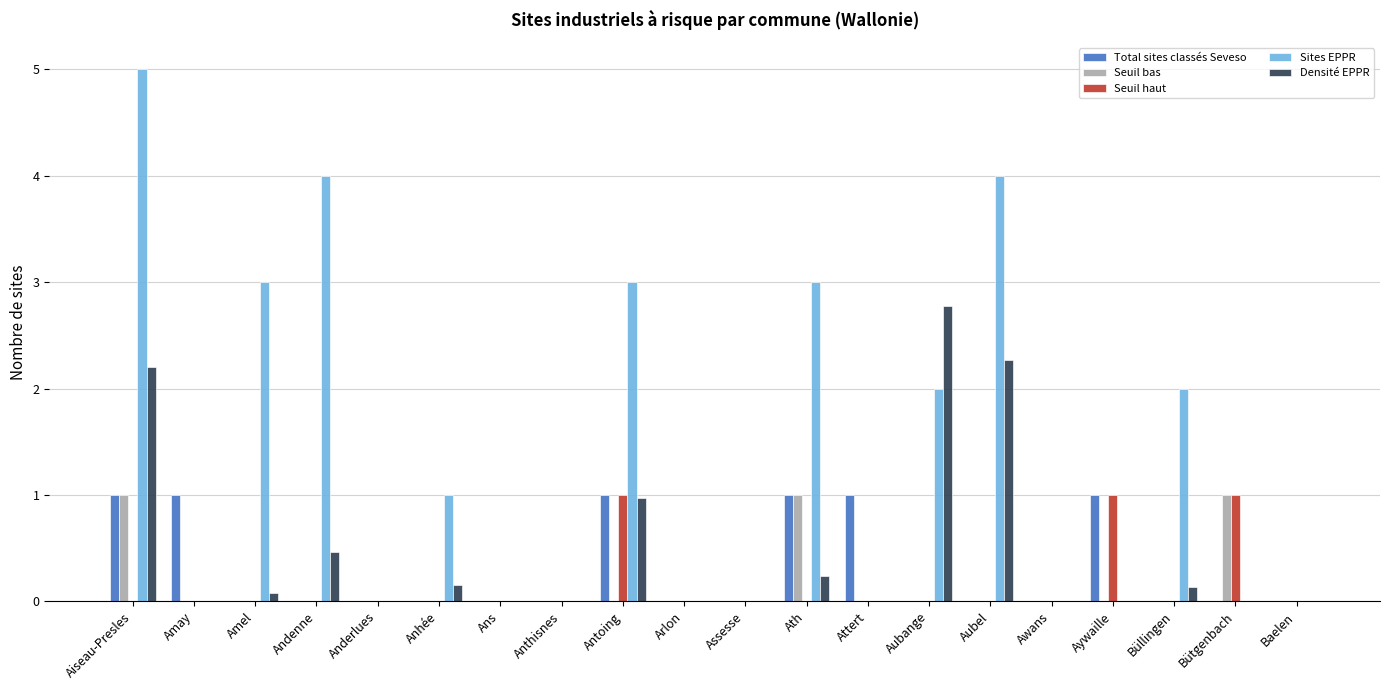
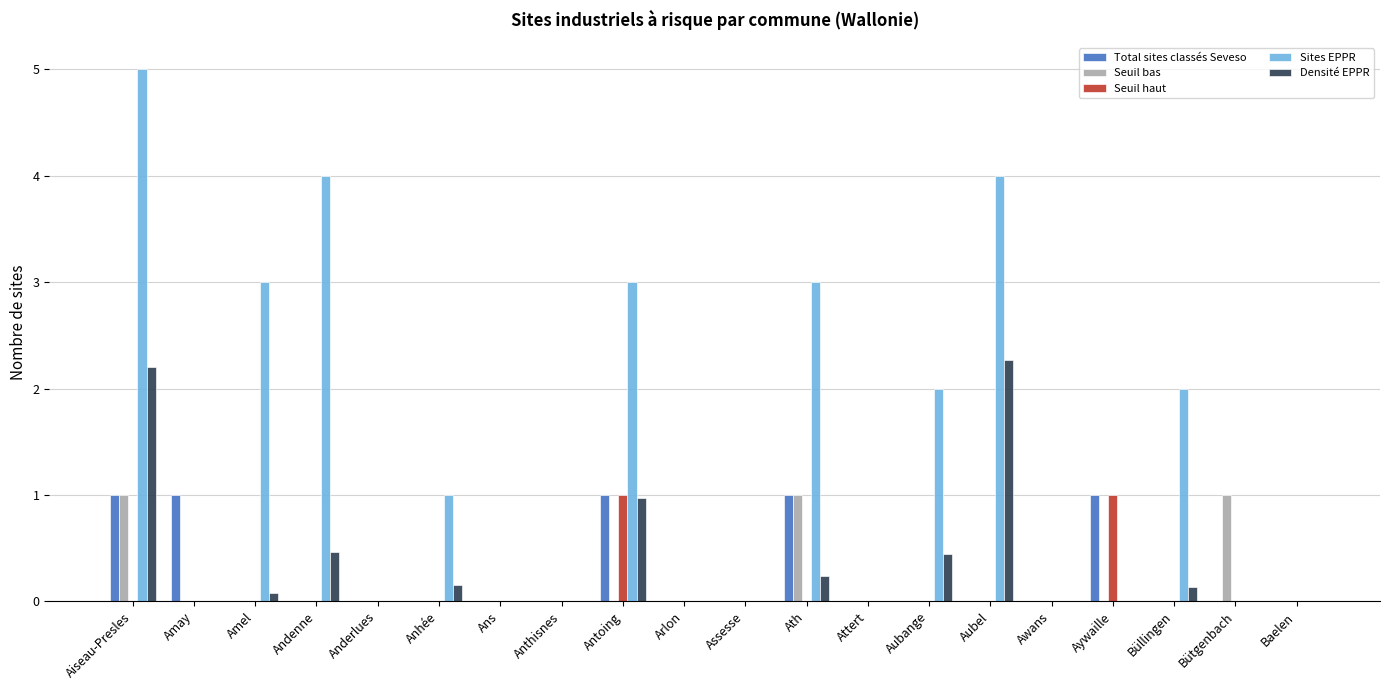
  {
    "Total sites classés Seveso": {
      "Aiseau-Presles": 1,
      "Amay": 1,
      "Amel": 0,
      "Andenne": 0,
      "Anderlues": 0,
      "Anhée": 0,
      "Ans": 0,
      "Anthisnes": 0,
      "Antoing": 1,
      "Arlon": 0,
      "Assesse": 0,
      "Ath": 1,
-     "Attert": 1,
+     "Attert": 0,
      "Aubange": 0,
      "Aubel": 0,
      "Awans": 0,
      "Aywaille": 1,
      "Büllingen": 0,
      "Bütgenbach": 0,
      "Baelen": 0
    },
    "Seuil bas": {
      "Aiseau-Presles": 1.00,
      "Amay": 0.00,
      "Amel": 0.00,
      "Andenne": 0.00,
      "Anderlues": 0.00,
      "Anhée": 0.00,
      "Ans": 0.00,
      "Anthisnes": 0.00,
      "Antoing": 0.00,
      "Arlon": 0.00,
      "Assesse": 0.00,
      "Ath": 1.00,
      "Attert": 0.00,
      "Aubange": 0.00,
      "Aubel": 0.00,
      "Awans": 0.00,
      "Aywaille": 0.00,
      "Büllingen": 0.00,
      "Bütgenbach": 1.00,
      "Baelen": 0.00
    },
    "Seuil haut": {
      "Aiseau-Presles": 0,
      "Amay": 0,
      "Amel": 0,
      "Andenne": 0,
      "Anderlues": 0,
      "Anhée": 0,
      "Ans": 0,
      "Anthisnes": 0,
      "Antoing": 1,
      "Arlon": 0,
      "Assesse": 0,
      "Ath": 0,
      "Attert": 0,
      "Aubange": 0,
      "Aubel": 0,
      "Awans": 0,
      "Aywaille": 1,
      "Büllingen": 0,
-     "Bütgenbach": 1,
+     "Bütgenbach": 0,
      "Baelen": 0
    },
    "Sites EPPR": {
      "Aiseau-Presles": 5.00,
      "Amay": 0.00,
      "Amel": 3.00,
      "Andenne": 4.00,
      "Anderlues": 0.00,
      "Anhée": 1.00,
      "Ans": 0.00,
      "Anthisnes": 0.00,
      "Antoing": 3.00,
      "Arlon": 0.00,
      "Assesse": 0.00,
      "Ath": 3.00,
      "Attert": 0.00,
      "Aubange": 2.00,
      "Aubel": 4.00,
      "Awans": 0.00,
      "Aywaille": 0.00,
      "Büllingen": 2.00,
      "Bütgenbach": 0.00,
      "Baelen": 0.00
    },
    "Densité EPPR": {
      "Aiseau-Presles": 2.20,
      "Amay": 0.00,
      "Amel": 0.08,
      "Andenne": 0.47,
      "Anderlues": 0.00,
      "Anhée": 0.15,
      "Ans": 0.00,
      "Anthisnes": 0.00,
      "Antoing": 0.97,
      "Arlon": 0.00,
      "Assesse": 0.00,
      "Ath": 0.23,
      "Attert": 0.00,
-     "Aubange": 2.78,
+     "Aubange": 0.45,
      "Aubel": 2.27,
      "Awans": 0.00,
      "Aywaille": 0.00,
      "Büllingen": 0.13,
      "Bütgenbach": 0.00,
      "Baelen": 0.00
    }
  }
